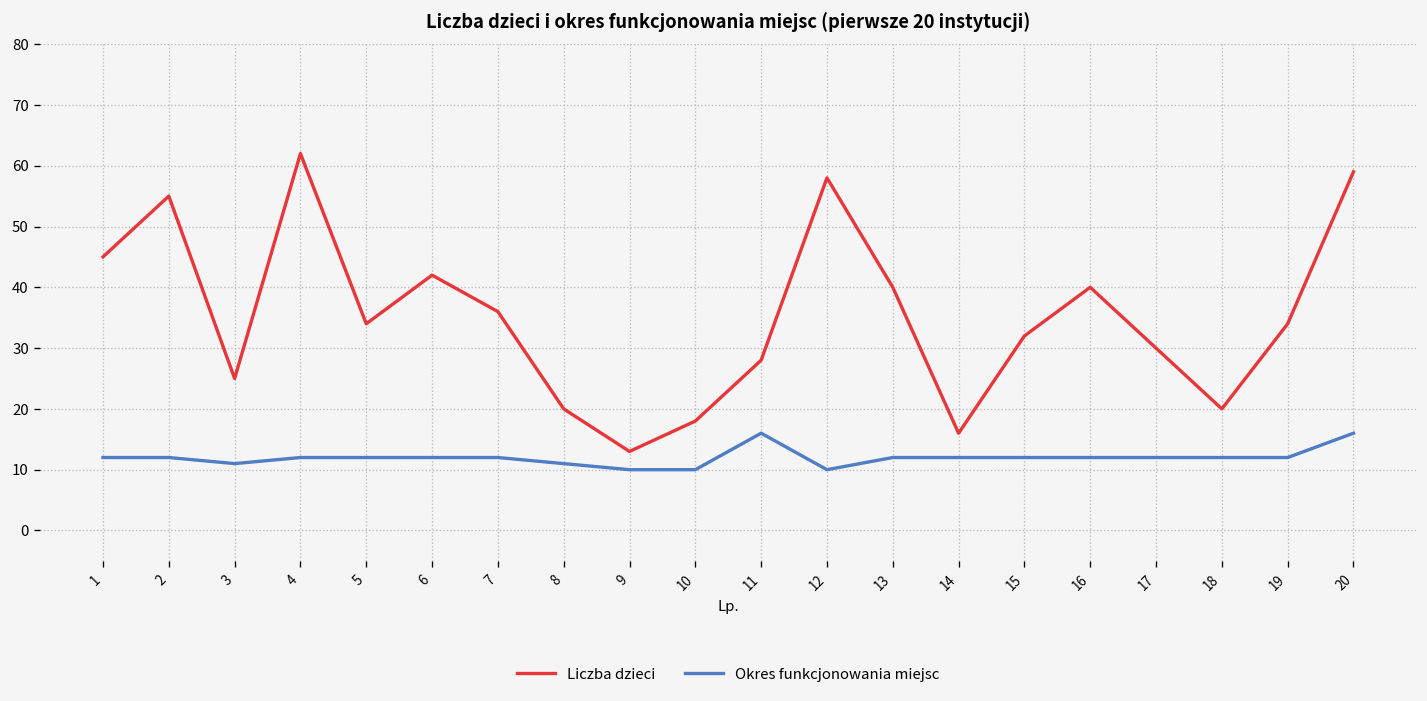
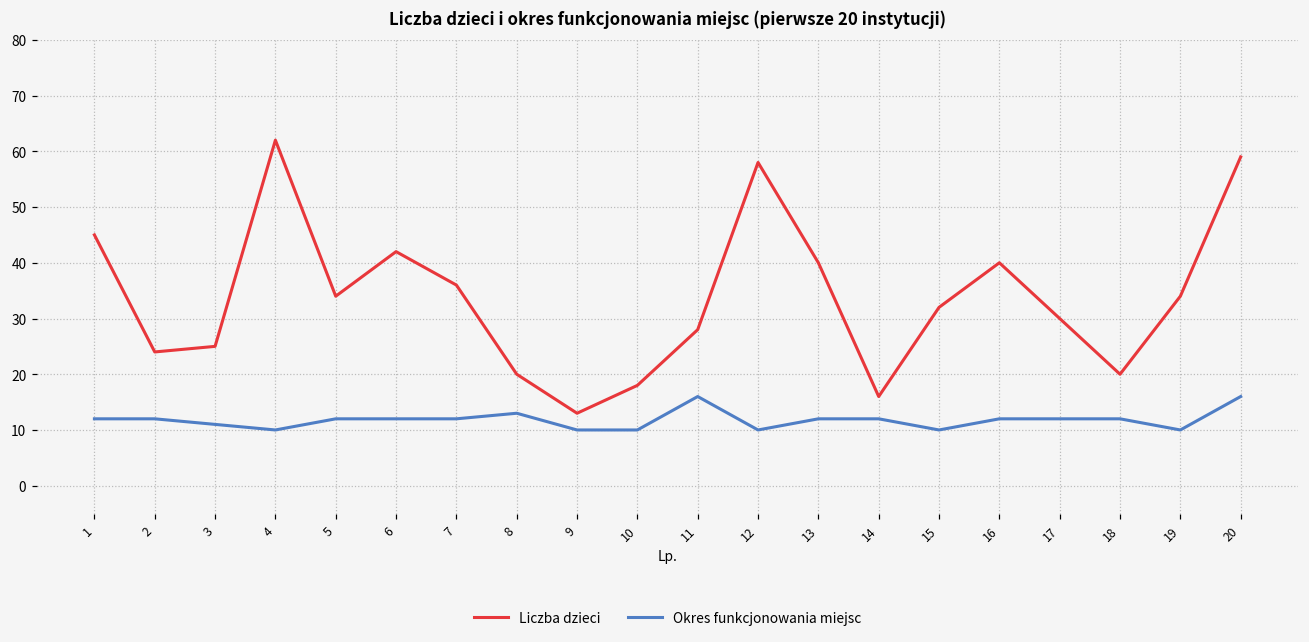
  {
    "Liczba dzieci": {
      "1": 45,
-     "2": 55,
+     "2": 24,
      "3": 25,
      "4": 62,
      "5": 34,
      "6": 42,
      "7": 36,
      "8": 20,
      "9": 13,
      "10": 18,
      "11": 28,
      "12": 58,
      "13": 40,
      "14": 16,
      "15": 32,
      "16": 40,
      "17": 30,
      "18": 20,
      "19": 34,
      "20": 59
    },
    "Okres funkcjonowania miejsc": {
      "1": 12,
      "2": 12,
      "3": 11,
-     "4": 12,
+     "4": 10,
      "5": 12,
      "6": 12,
      "7": 12,
-     "8": 11,
+     "8": 13,
      "9": 10,
      "10": 10,
      "11": 16,
      "12": 10,
      "13": 12,
      "14": 12,
-     "15": 12,
+     "15": 10,
      "16": 12,
      "17": 12,
      "18": 12,
-     "19": 12,
+     "19": 10,
      "20": 16
    }
  }
